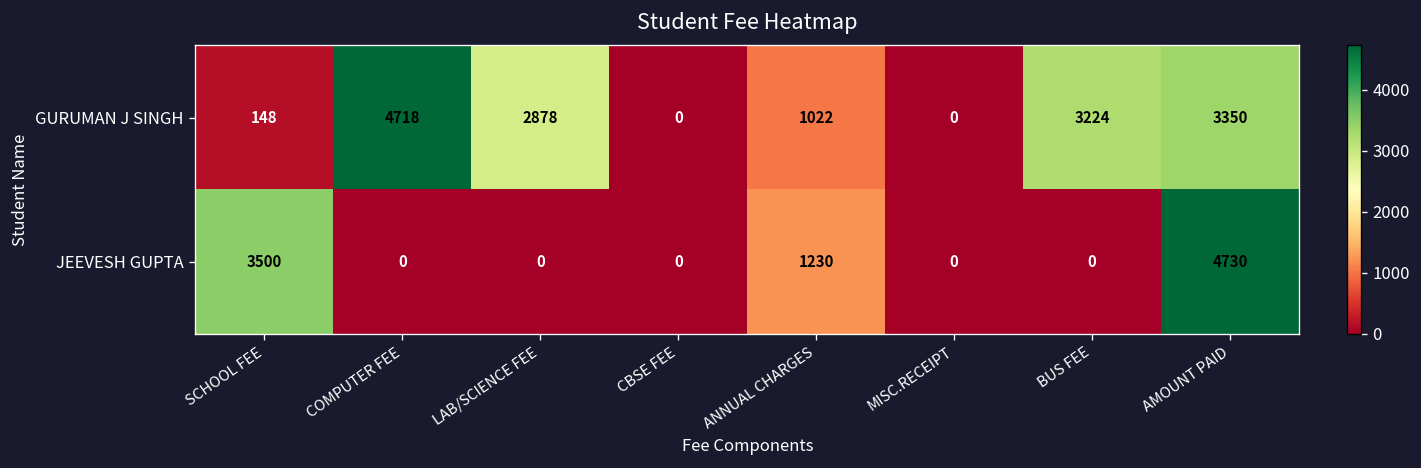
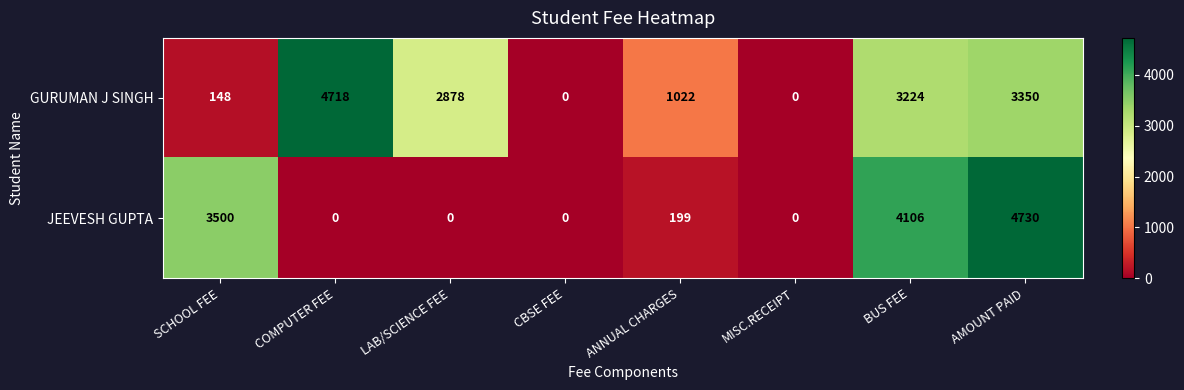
  {
    "GURUMAN J SINGH": {
      "SCHOOL FEE": 148,
      "COMPUTER FEE": 4718,
      "LAB/SCIENCE FEE": 2878,
      "CBSE FEE": 0,
      "ANNUAL CHARGES": 1022,
      "MISC.RECEIPT": 0,
      "BUS FEE": 3224,
      "AMOUNT PAID": 3350
    },
    "JEEVESH GUPTA": {
      "SCHOOL FEE": 3500,
      "COMPUTER FEE": 0,
      "LAB/SCIENCE FEE": 0,
      "CBSE FEE": 0,
-     "ANNUAL CHARGES": 1230,
+     "ANNUAL CHARGES": 199,
      "MISC.RECEIPT": 0,
-     "BUS FEE": 0,
+     "BUS FEE": 4106,
      "AMOUNT PAID": 4730
    }
  }
